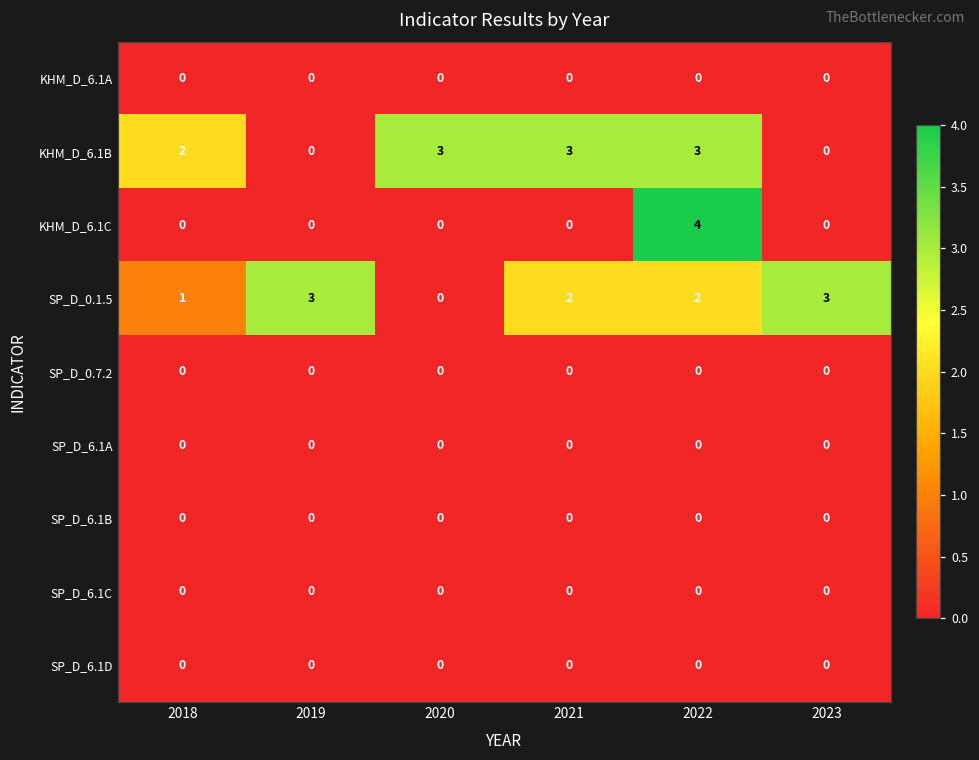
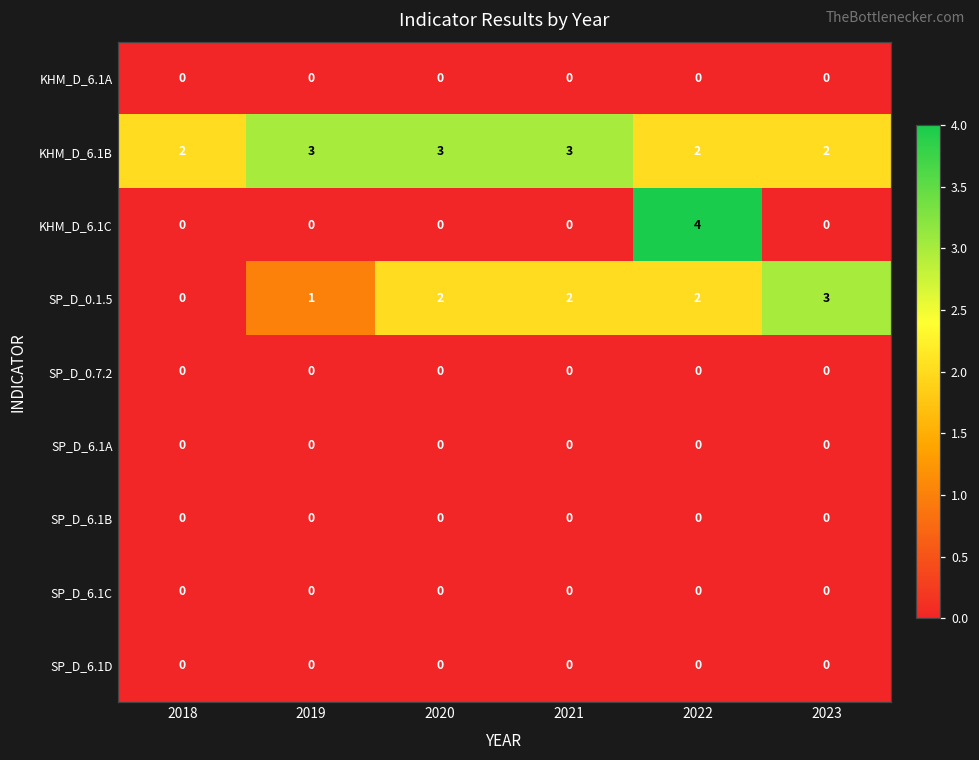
  {
    "KHM_D_6.1A": {
      "2018": 0,
      "2019": 0,
      "2020": 0,
      "2021": 0,
      "2022": 0,
      "2023": 0
    },
    "KHM_D_6.1B": {
      "2018": 2,
-     "2019": 0,
+     "2019": 3,
      "2020": 3,
      "2021": 3,
-     "2022": 3,
-     "2023": 0
+     "2022": 2,
+     "2023": 2
    },
    "KHM_D_6.1C": {
      "2018": 0,
      "2019": 0,
      "2020": 0,
      "2021": 0,
      "2022": 4,
      "2023": 0
    },
    "SP_D_0.1.5": {
-     "2018": 1,
-     "2019": 3,
-     "2020": 0,
+     "2018": 0,
+     "2019": 1,
+     "2020": 2,
      "2021": 2,
      "2022": 2,
      "2023": 3
    },
    "SP_D_0.7.2": {
      "2018": 0,
      "2019": 0,
      "2020": 0,
      "2021": 0,
      "2022": 0,
      "2023": 0
    },
    "SP_D_6.1A": {
      "2018": 0,
      "2019": 0,
      "2020": 0,
      "2021": 0,
      "2022": 0,
      "2023": 0
    },
    "SP_D_6.1B": {
      "2018": 0,
      "2019": 0,
      "2020": 0,
      "2021": 0,
      "2022": 0,
      "2023": 0
    },
    "SP_D_6.1C": {
      "2018": 0,
      "2019": 0,
      "2020": 0,
      "2021": 0,
      "2022": 0,
      "2023": 0
    },
    "SP_D_6.1D": {
      "2018": 0,
      "2019": 0,
      "2020": 0,
      "2021": 0,
      "2022": 0,
      "2023": 0
    }
  }
